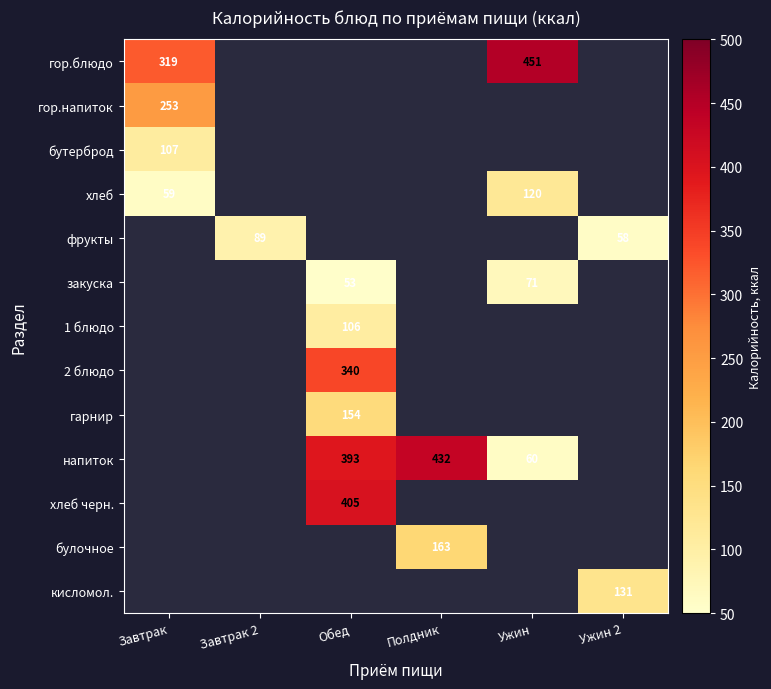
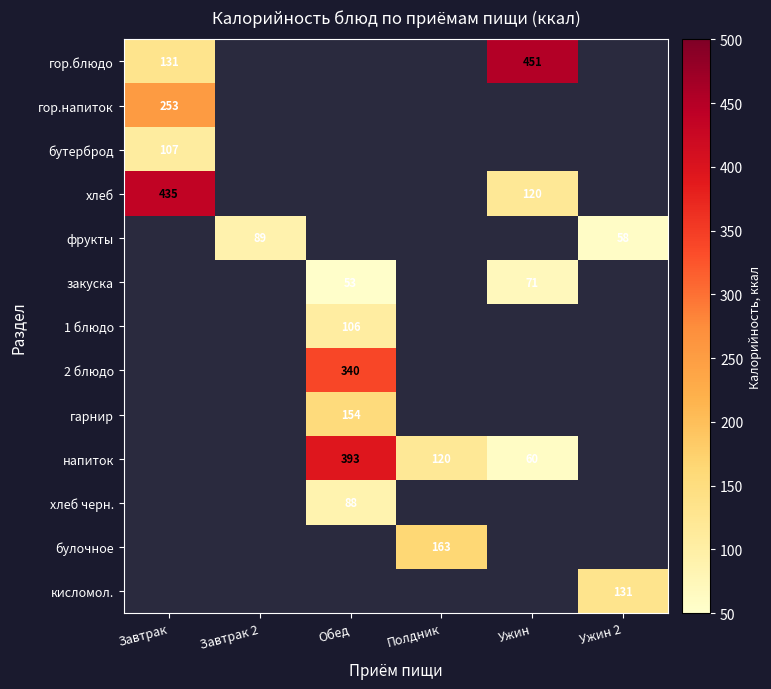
  {
    "гор.блюдо": {
-     "Завтрак": 319,
+     "Завтрак": 131,
      "Ужин": 451
    },
    "гор.напиток": {
      "Завтрак": 253
    },
    "бутерброд": {
      "Завтрак": 107
    },
    "хлеб": {
-     "Завтрак": 59,
+     "Завтрак": 435,
      "Ужин": 120
    },
    "фрукты": {
      "Завтрак 2": 89,
      "Ужин 2": 58
    },
    "закуска": {
      "Обед": 53,
      "Ужин": 71
    },
    "1 блюдо": {
      "Обед": 106
    },
    "2 блюдо": {
      "Обед": 340
    },
    "гарнир": {
      "Обед": 154
    },
    "напиток": {
      "Обед": 393,
-     "Полдник": 432,
+     "Полдник": 120,
      "Ужин": 60
    },
    "хлеб черн.": {
-     "Обед": 405
+     "Обед": 88
    },
    "булочное": {
      "Полдник": 163
    },
    "кисломол.": {
      "Ужин 2": 131
    }
  }
